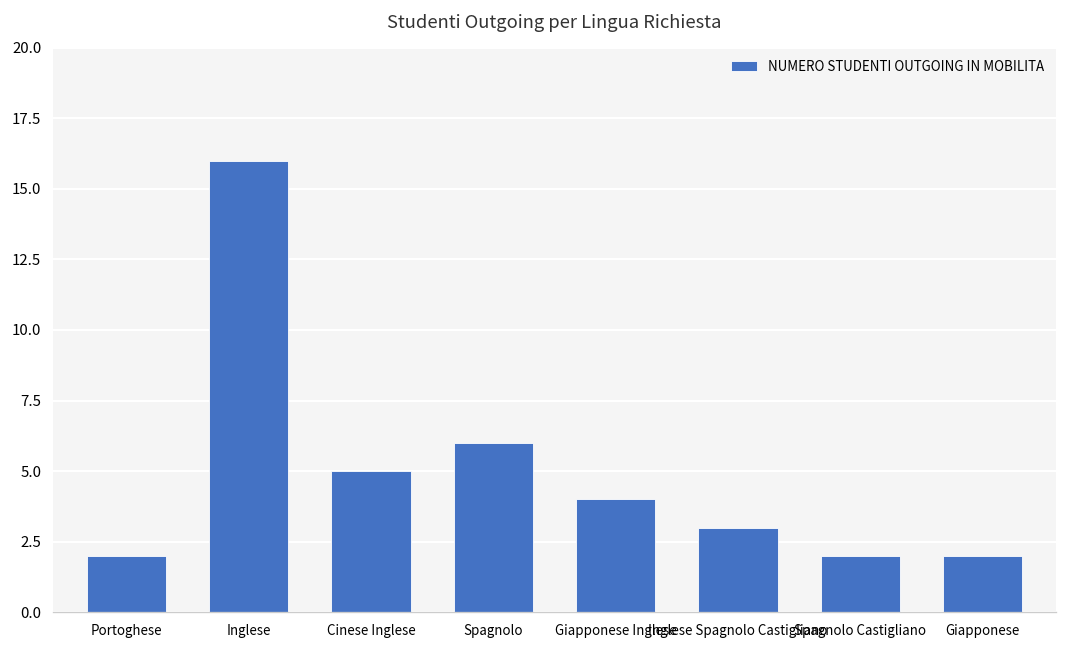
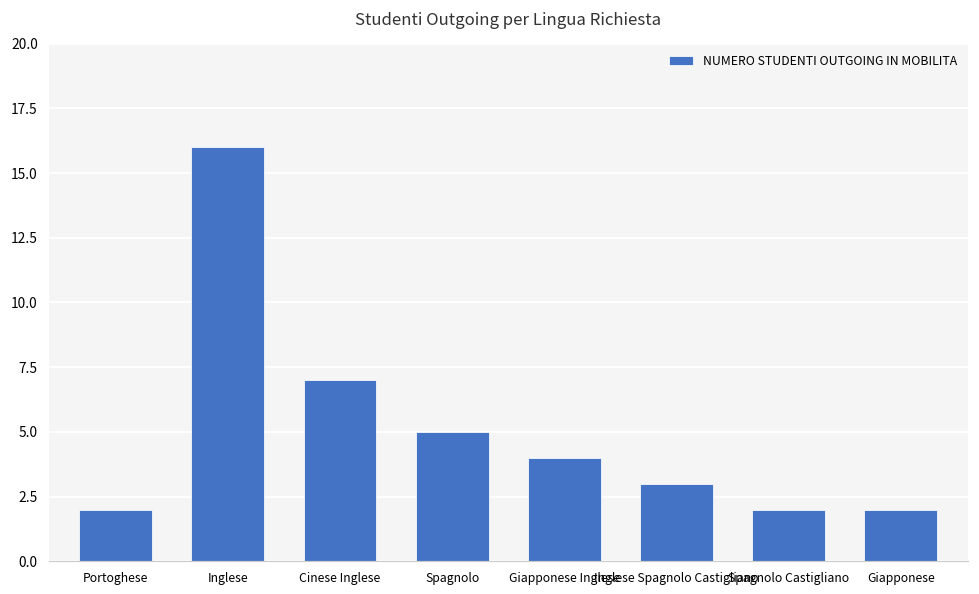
  {
    "Portoghese": 2,
    "Inglese": 16,
-   "Cinese Inglese": 5,
-   "Spagnolo": 6,
+   "Cinese Inglese": 7,
+   "Spagnolo": 5,
    "Giapponese": 2
  }
